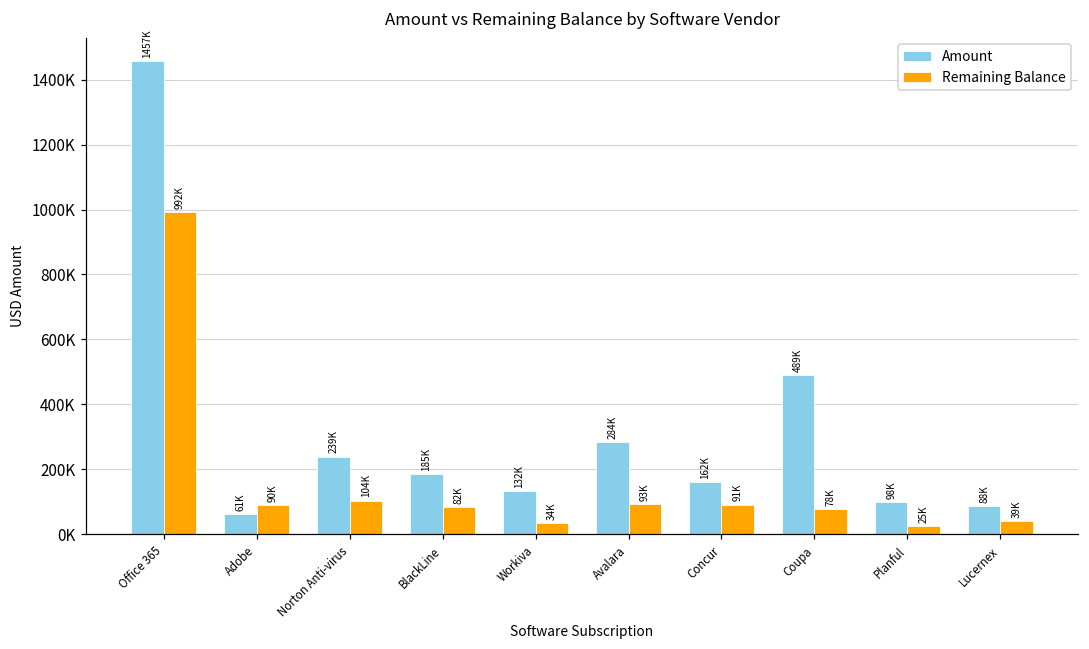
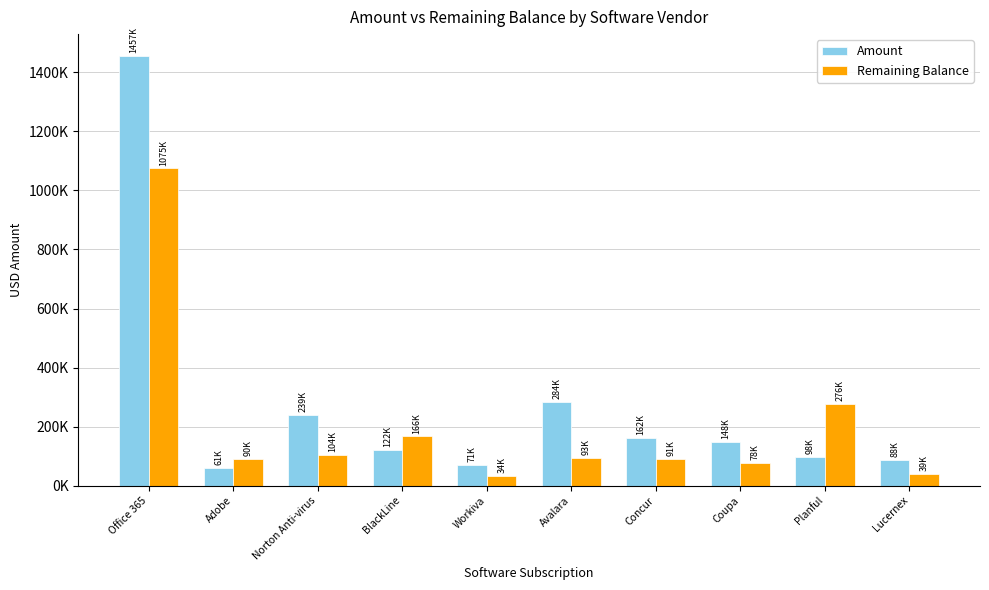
  {
    "Amount": {
      "Office 365": "1457K",
      "Adobe": "61K",
      "Norton Anti-virus": "239K",
-     "BlackLine": "185K",
-     "Workiva": "132K",
+     "BlackLine": "122K",
+     "Workiva": "71K",
      "Avalara": "284K",
      "Concur": "162K",
-     "Coupa": "489K",
+     "Coupa": "148K",
      "Planful": "98K",
      "Lucernex": "88K"
    },
    "Remaining Balance": {
-     "Office 365": "992K",
+     "Office 365": "1075K",
      "Adobe": "90K",
      "Norton Anti-virus": "104K",
-     "BlackLine": "82K",
+     "BlackLine": "166K",
      "Workiva": "34K",
      "Avalara": "93K",
      "Concur": "91K",
      "Coupa": "78K",
-     "Planful": "25K",
+     "Planful": "276K",
      "Lucernex": "39K"
    }
  }
